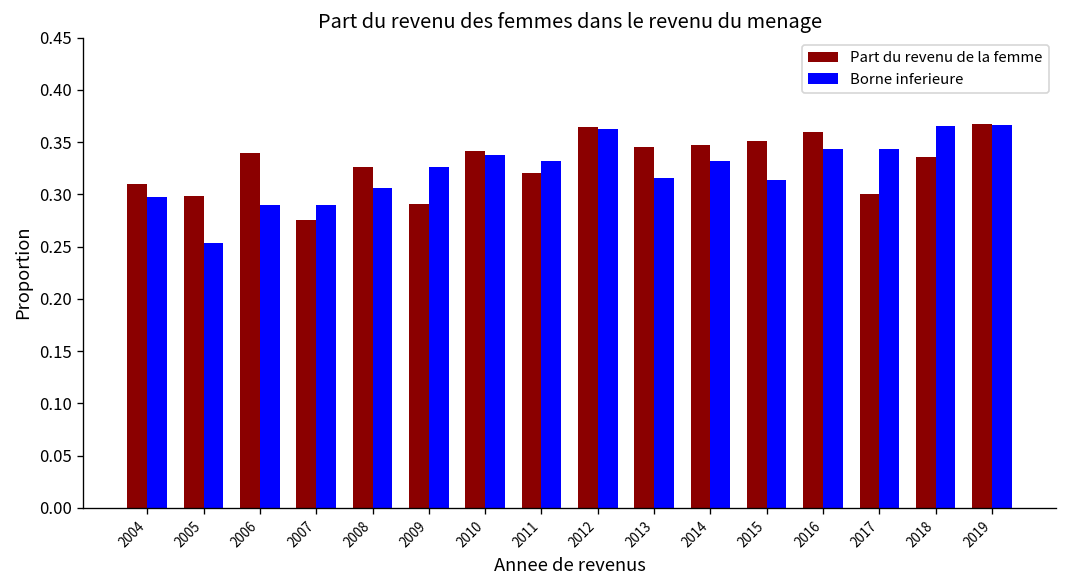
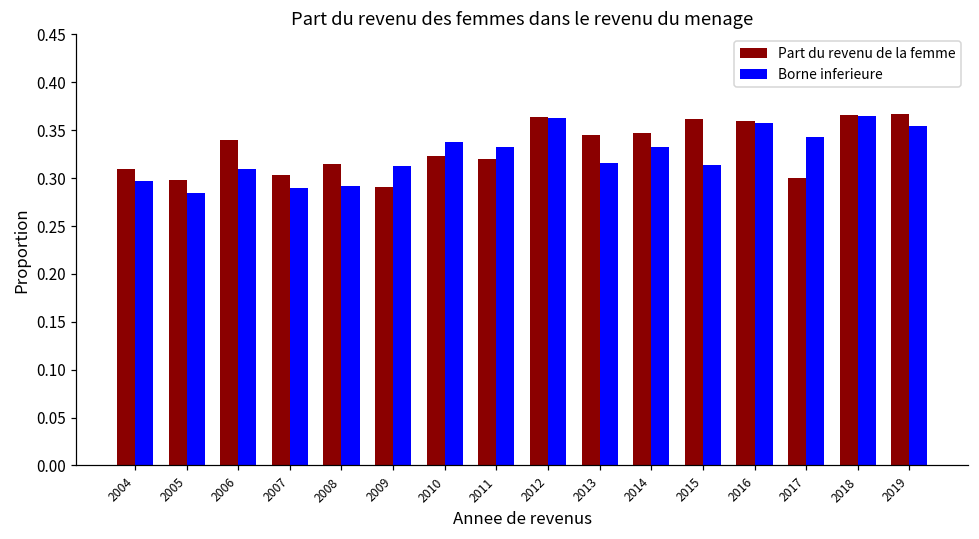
  {
    "Part du revenu de la femme": {
      "2004": 0.31,
      "2005": 0.30,
      "2006": 0.34,
-     "2007": 0.28,
-     "2008": 0.33,
+     "2007": 0.30,
+     "2008": 0.32,
      "2009": 0.29,
-     "2010": 0.34,
+     "2010": 0.32,
      "2011": 0.32,
      "2012": 0.36,
      "2013": 0.35,
      "2014": 0.35,
-     "2015": 0.35,
+     "2015": 0.36,
      "2016": 0.36,
      "2017": 0.30,
-     "2018": 0.34,
+     "2018": 0.37,
      "2019": 0.37
    },
    "Borne inferieure": {
      "2004": 0.30,
-     "2005": 0.25,
-     "2006": 0.29,
+     "2005": 0.28,
+     "2006": 0.31,
      "2007": 0.29,
-     "2008": 0.31,
-     "2009": 0.33,
+     "2008": 0.29,
+     "2009": 0.31,
      "2010": 0.34,
      "2011": 0.33,
      "2012": 0.36,
      "2013": 0.32,
      "2014": 0.33,
      "2015": 0.31,
-     "2016": 0.34,
+     "2016": 0.36,
      "2017": 0.34,
      "2018": 0.37,
-     "2019": 0.37
+     "2019": 0.35
    }
  }
